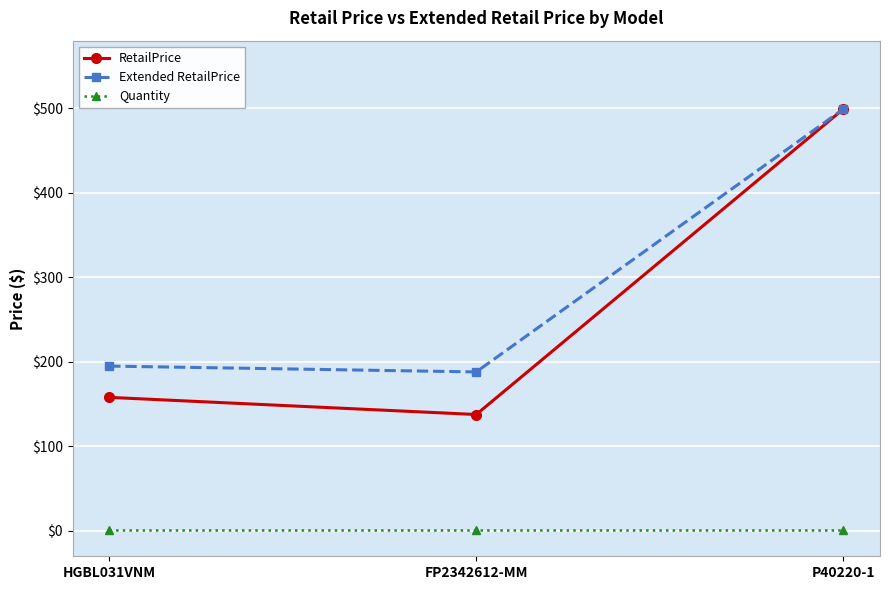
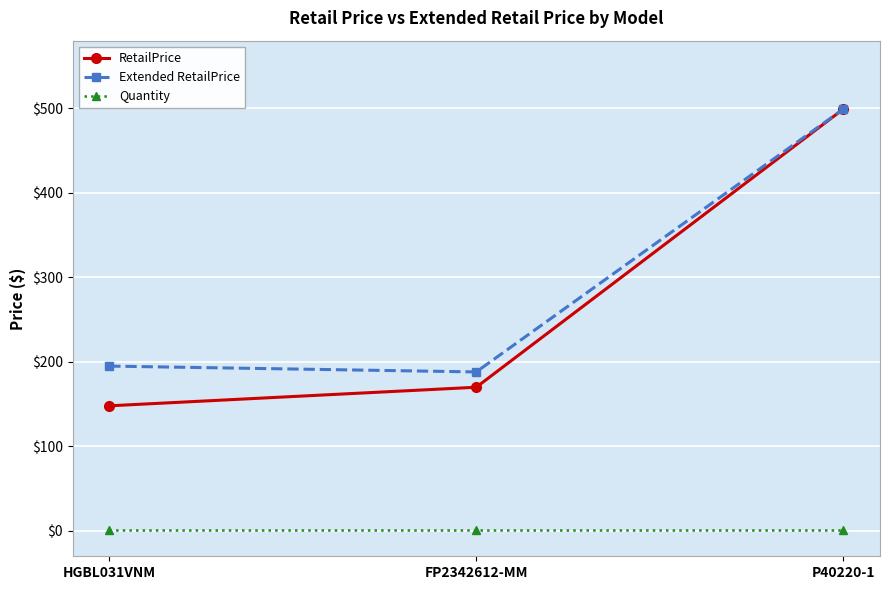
  {
    "RetailPrice": {
-     "HGBL031VNM": "$160",
-     "FP2342612-MM": "$140"
+     "HGBL031VNM": "$150",
+     "FP2342612-MM": "$170"
    },
    "Extended RetailPrice": {
      "HGBL031VNM": "$200",
      "FP2342612-MM": "$190"
    },
    "Quantity": {
      "HGBL031VNM": "$0",
      "FP2342612-MM": "$0",
      "P40220-1": "$0"
    }
  }
